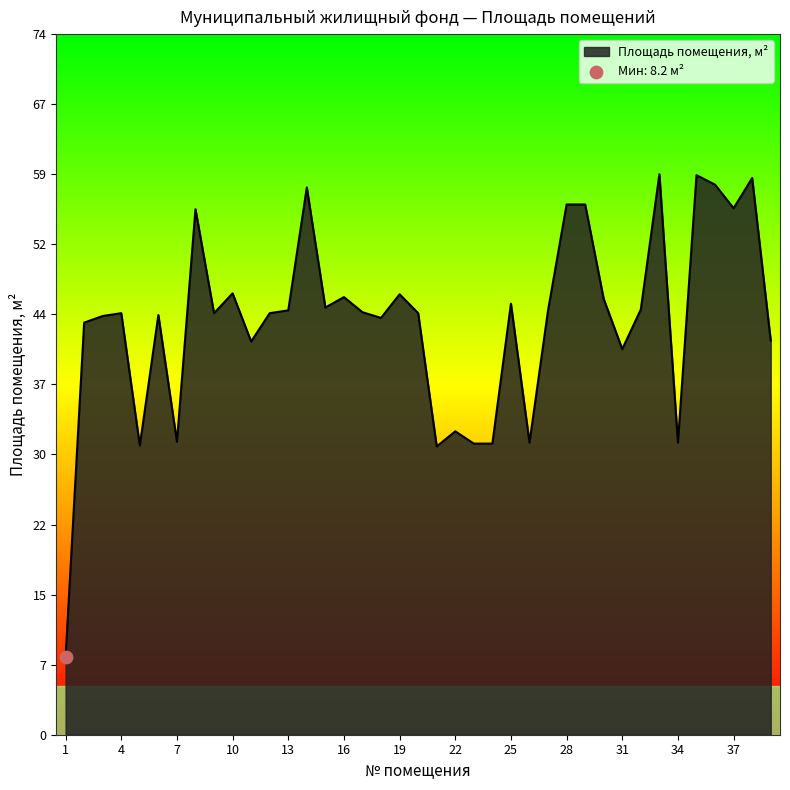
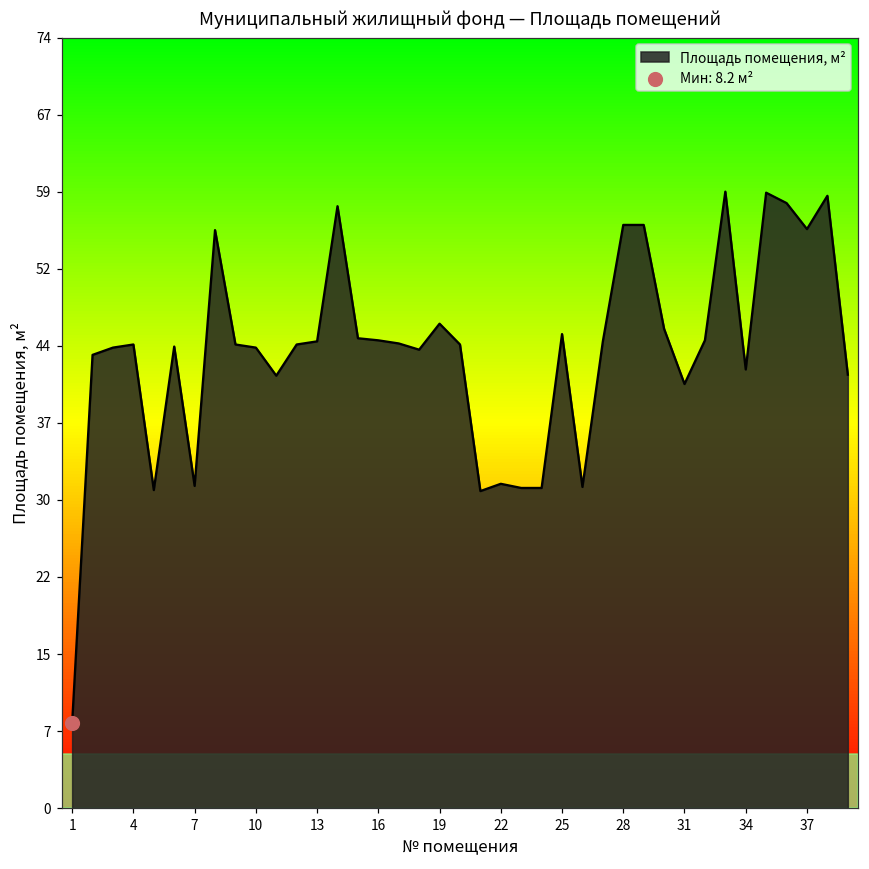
  {
    "Площадь помещения, м²": {
      "4": 45,
      "7": 31,
-     "10": 47,
+     "10": 44,
      "13": 45,
-     "16": 46,
+     "16": 45,
      "19": 47,
-     "22": 32,
+     "22": 31,
      "25": 46,
      "28": 56,
      "31": 41,
-     "34": 31,
+     "34": 42,
      "37": 56
    }
  }
